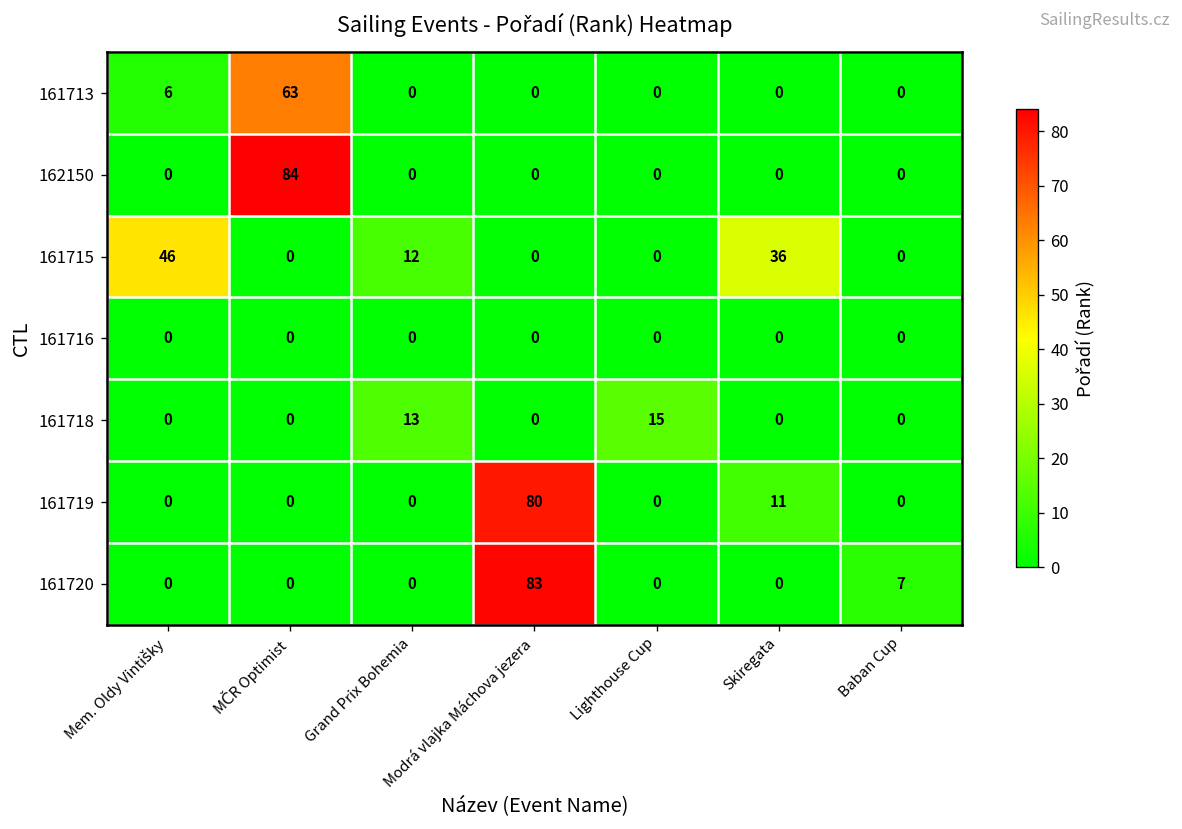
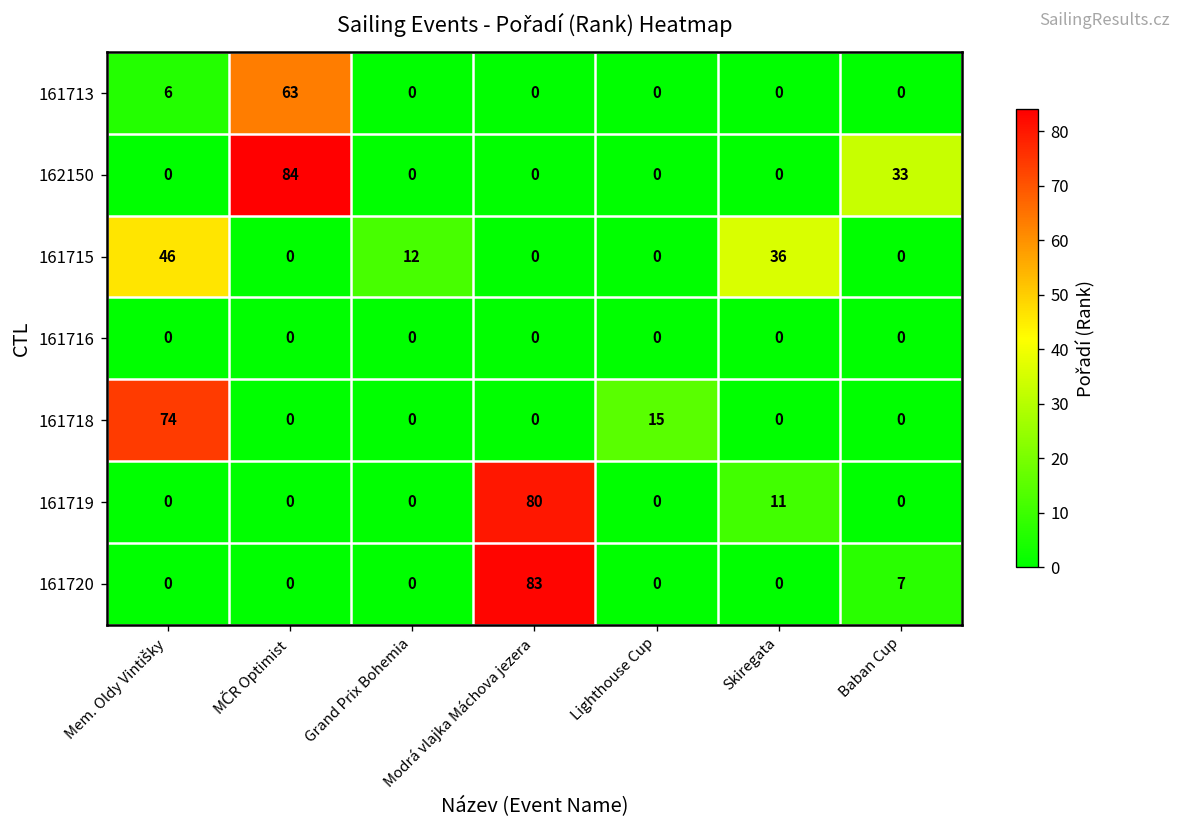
  {
    "161713": {
      "Mem. Oldy Vintišky": 6,
      "MČR Optimist": 63,
      "Grand Prix Bohemia": 0,
      "Modrá vlajka Máchova jezera": 0,
      "Lighthouse Cup": 0,
      "Skiregata": 0,
      "Baban Cup": 0
    },
    "162150": {
      "Mem. Oldy Vintišky": 0,
      "MČR Optimist": 84,
      "Grand Prix Bohemia": 0,
      "Modrá vlajka Máchova jezera": 0,
      "Lighthouse Cup": 0,
      "Skiregata": 0,
-     "Baban Cup": 0
+     "Baban Cup": 33
    },
    "161715": {
      "Mem. Oldy Vintišky": 46,
      "MČR Optimist": 0,
      "Grand Prix Bohemia": 12,
      "Modrá vlajka Máchova jezera": 0,
      "Lighthouse Cup": 0,
      "Skiregata": 36,
      "Baban Cup": 0
    },
    "161716": {
      "Mem. Oldy Vintišky": 0,
      "MČR Optimist": 0,
      "Grand Prix Bohemia": 0,
      "Modrá vlajka Máchova jezera": 0,
      "Lighthouse Cup": 0,
      "Skiregata": 0,
      "Baban Cup": 0
    },
    "161718": {
-     "Mem. Oldy Vintišky": 0,
+     "Mem. Oldy Vintišky": 74,
      "MČR Optimist": 0,
-     "Grand Prix Bohemia": 13,
+     "Grand Prix Bohemia": 0,
      "Modrá vlajka Máchova jezera": 0,
      "Lighthouse Cup": 15,
      "Skiregata": 0,
      "Baban Cup": 0
    },
    "161719": {
      "Mem. Oldy Vintišky": 0,
      "MČR Optimist": 0,
      "Grand Prix Bohemia": 0,
      "Modrá vlajka Máchova jezera": 80,
      "Lighthouse Cup": 0,
      "Skiregata": 11,
      "Baban Cup": 0
    },
    "161720": {
      "Mem. Oldy Vintišky": 0,
      "MČR Optimist": 0,
      "Grand Prix Bohemia": 0,
      "Modrá vlajka Máchova jezera": 83,
      "Lighthouse Cup": 0,
      "Skiregata": 0,
      "Baban Cup": 7
    }
  }
